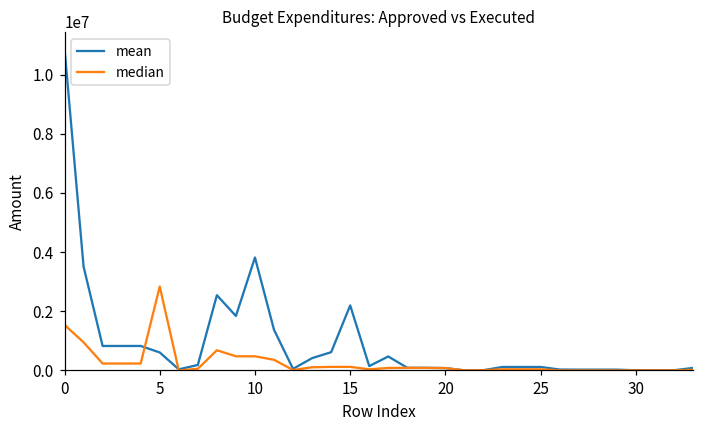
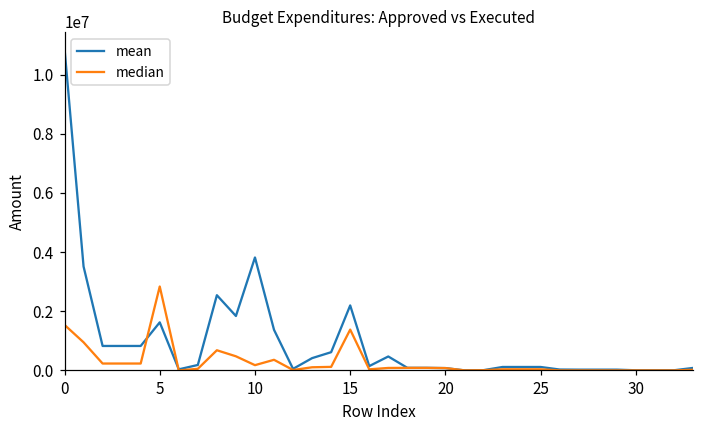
  {
    "mean": {
      "0": 10900000,
-     "5": 600000,
+     "5": 1600000,
      "10": 3800000,
      "15": 2200000
    },
    "median": {
      "0": 1500000,
      "5": 2800000,
-     "10": 500000,
-     "15": 100000
+     "10": 200000,
+     "15": 1400000
    }
  }
